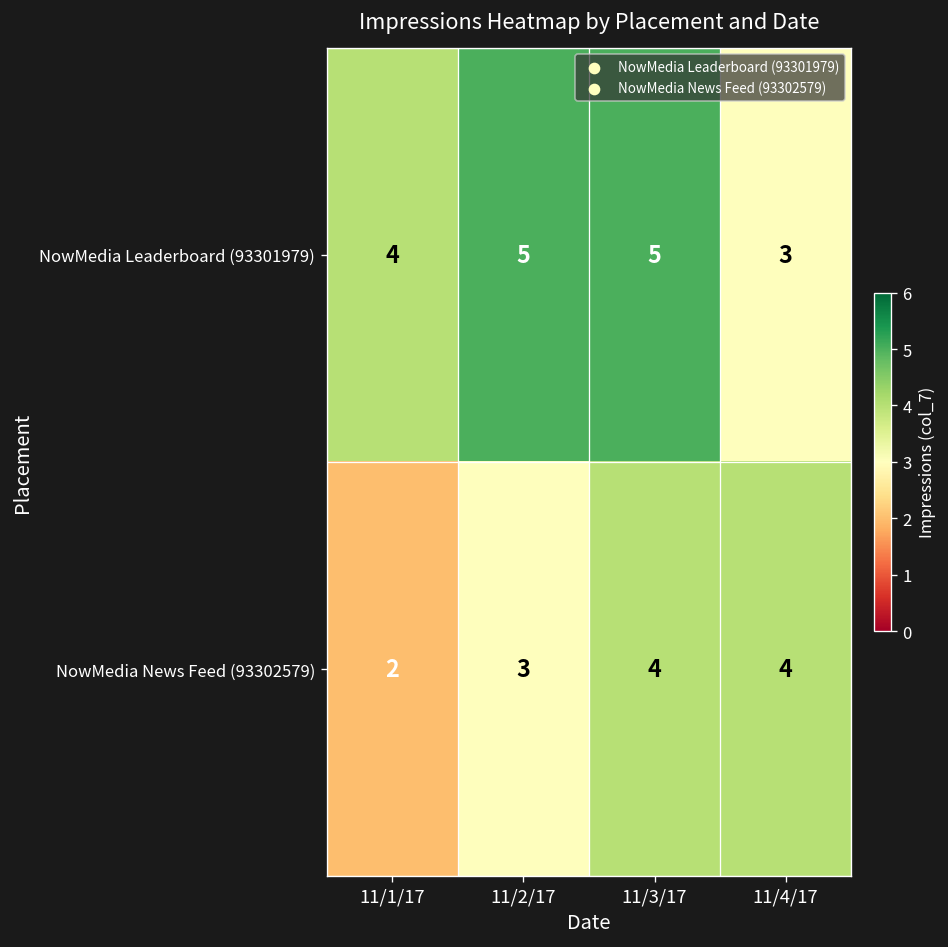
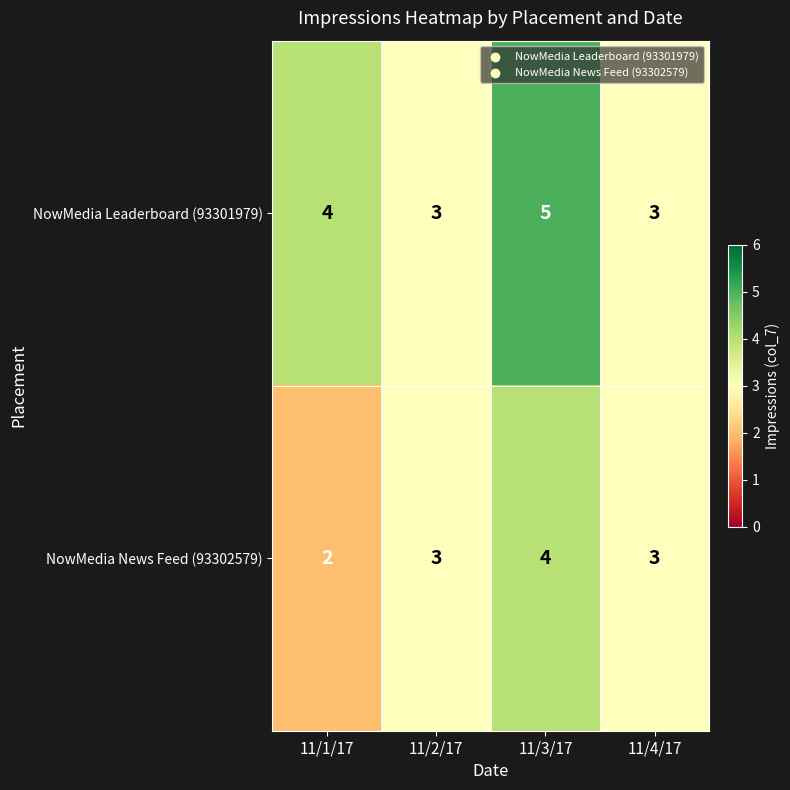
  {
    "NowMedia Leaderboard (93301979)": {
      "11/1/17": 4,
-     "11/2/17": 5,
+     "11/2/17": 3,
      "11/3/17": 5,
      "11/4/17": 3
    },
    "NowMedia News Feed (93302579)": {
      "11/1/17": 2,
      "11/2/17": 3,
      "11/3/17": 4,
-     "11/4/17": 4
+     "11/4/17": 3
    }
  }
